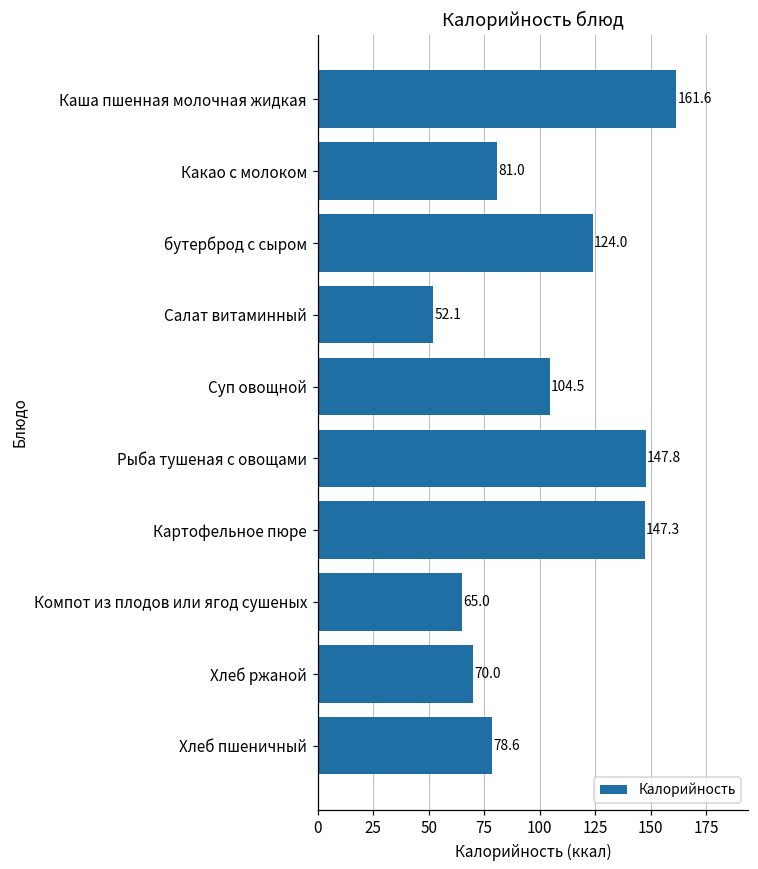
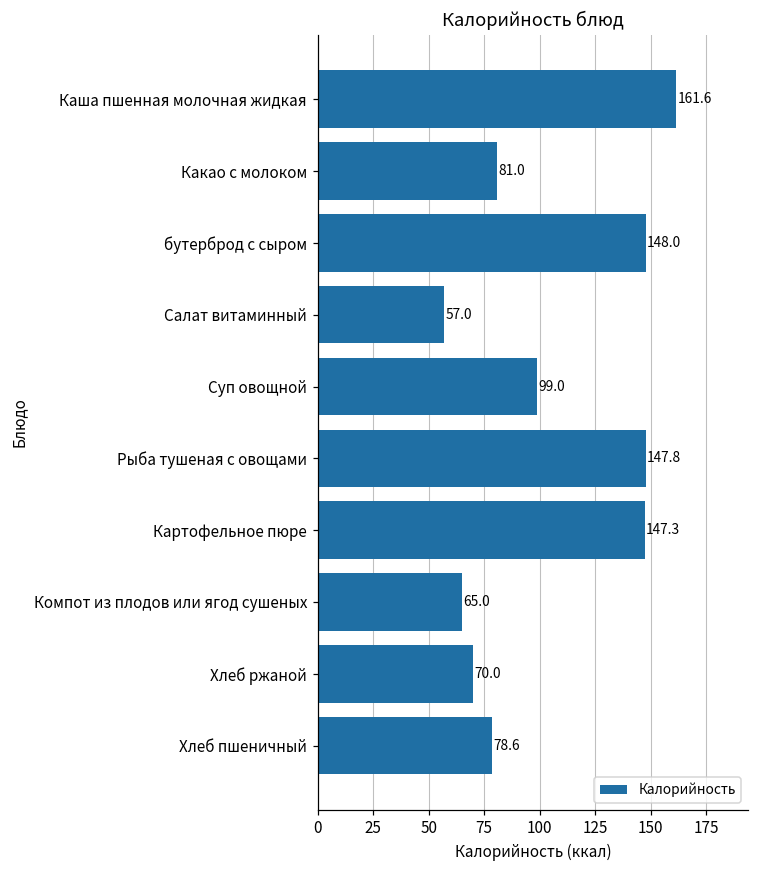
  {
    "Каша пшенная молочная жидкая": 161.6,
    "Какао с молоком": 81.0,
-   "бутерброд с сыром": 124.0,
-   "Салат витаминный": 52.1,
-   "Суп овощной": 104.5,
+   "бутерброд с сыром": 148.0,
+   "Салат витаминный": 57.0,
+   "Суп овощной": 99.0,
    "Рыба тушеная с овощами": 147.8,
    "Картофельное пюре": 147.3,
    "Компот из плодов или ягод сушеных": 65.0,
    "Хлеб ржаной": 70.0,
    "Хлеб пшеничный": 78.6
  }
